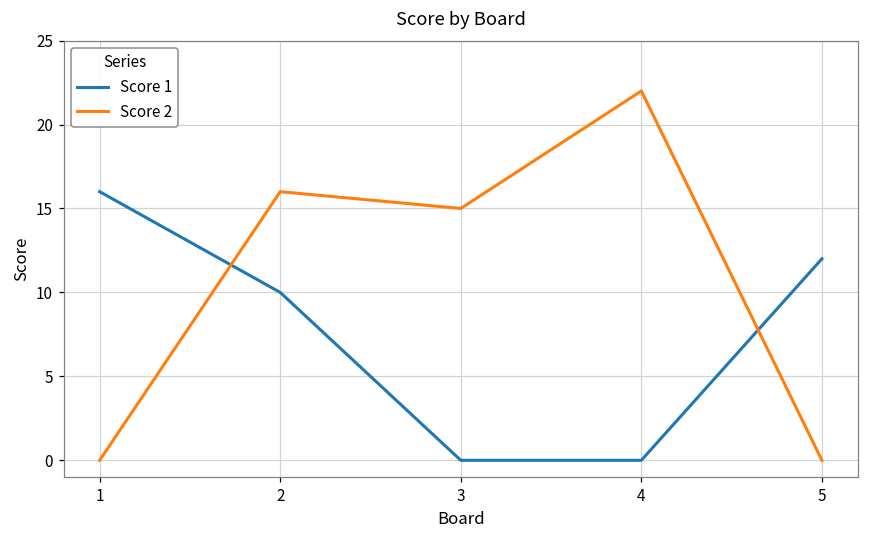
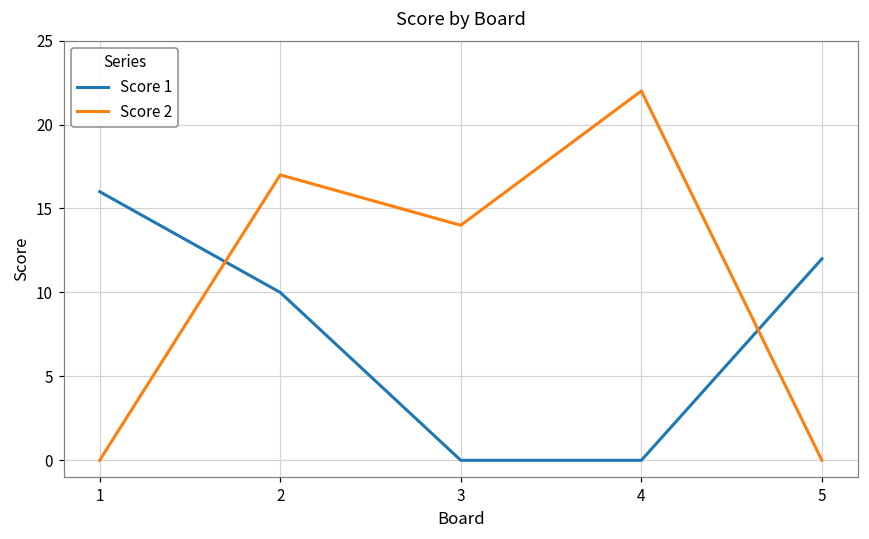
  {
    "Score 1": {
      "1": 16,
      "2": 10,
      "3": 0,
      "4": 0,
      "5": 12
    },
    "Score 2": {
      "1": 0,
-     "2": 16,
-     "3": 15,
+     "2": 17,
+     "3": 14,
      "4": 22,
      "5": 0
    }
  }
